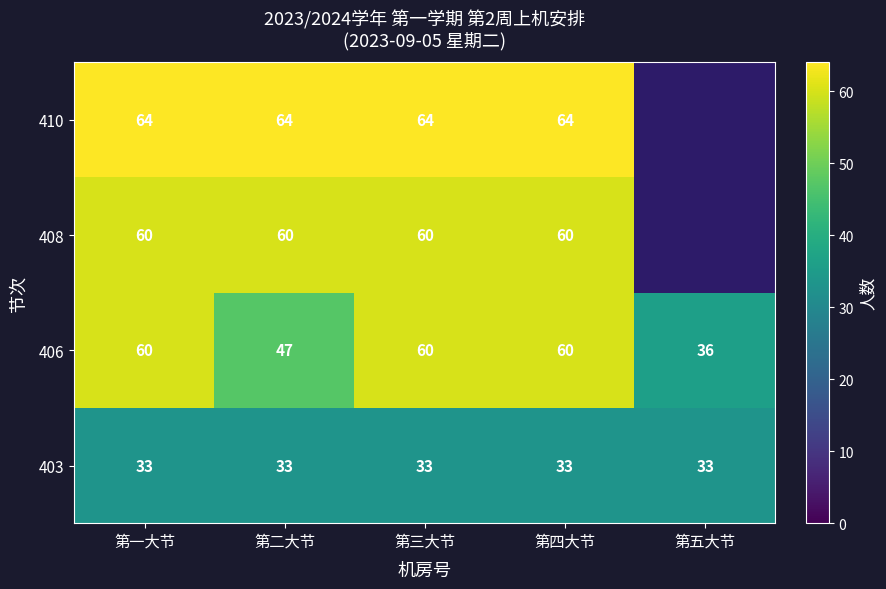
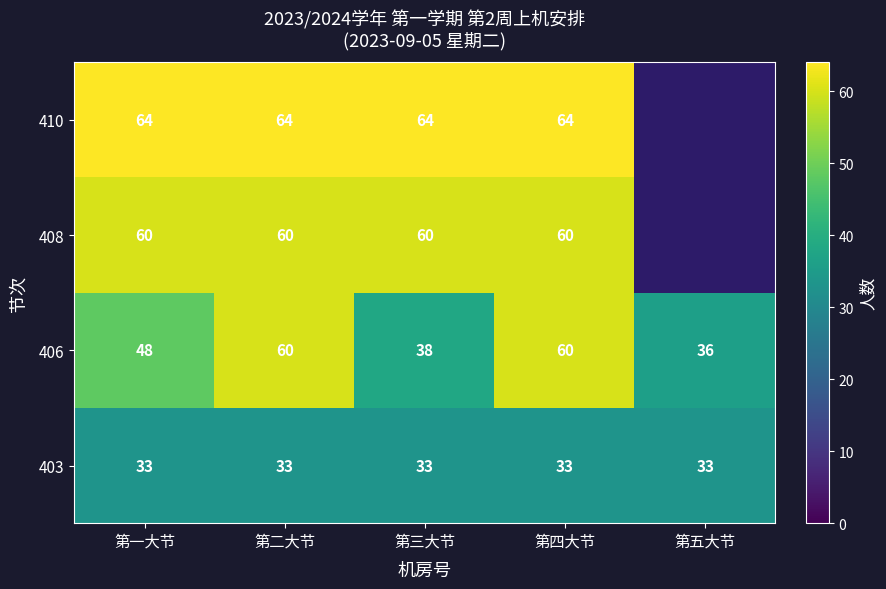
  {
    "410": {
      "第一大节": 64,
      "第二大节": 64,
      "第三大节": 64,
      "第四大节": 64
    },
    "408": {
      "第一大节": 60,
      "第二大节": 60,
      "第三大节": 60,
      "第四大节": 60
    },
    "406": {
-     "第一大节": 60,
-     "第二大节": 47,
-     "第三大节": 60,
+     "第一大节": 48,
+     "第二大节": 60,
+     "第三大节": 38,
      "第四大节": 60,
      "第五大节": 36
    },
    "403": {
      "第一大节": 33,
      "第二大节": 33,
      "第三大节": 33,
      "第四大节": 33,
      "第五大节": 33
    }
  }
